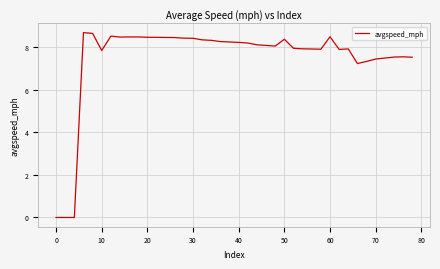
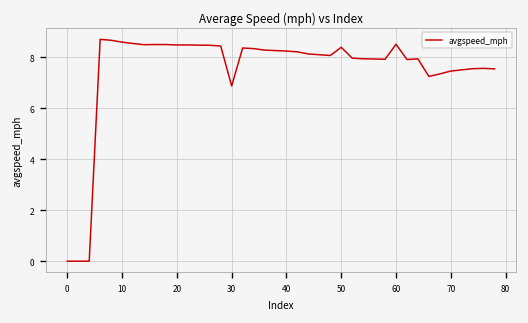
  {
    "0": 0.0,
-   "10": 7.9,
+   "10": 8.6,
    "20": 8.5,
-   "30": 8.4,
+   "30": 6.9,
    "40": 8.2,
    "50": 8.4,
    "60": 8.5,
    "70": 7.5
  }
